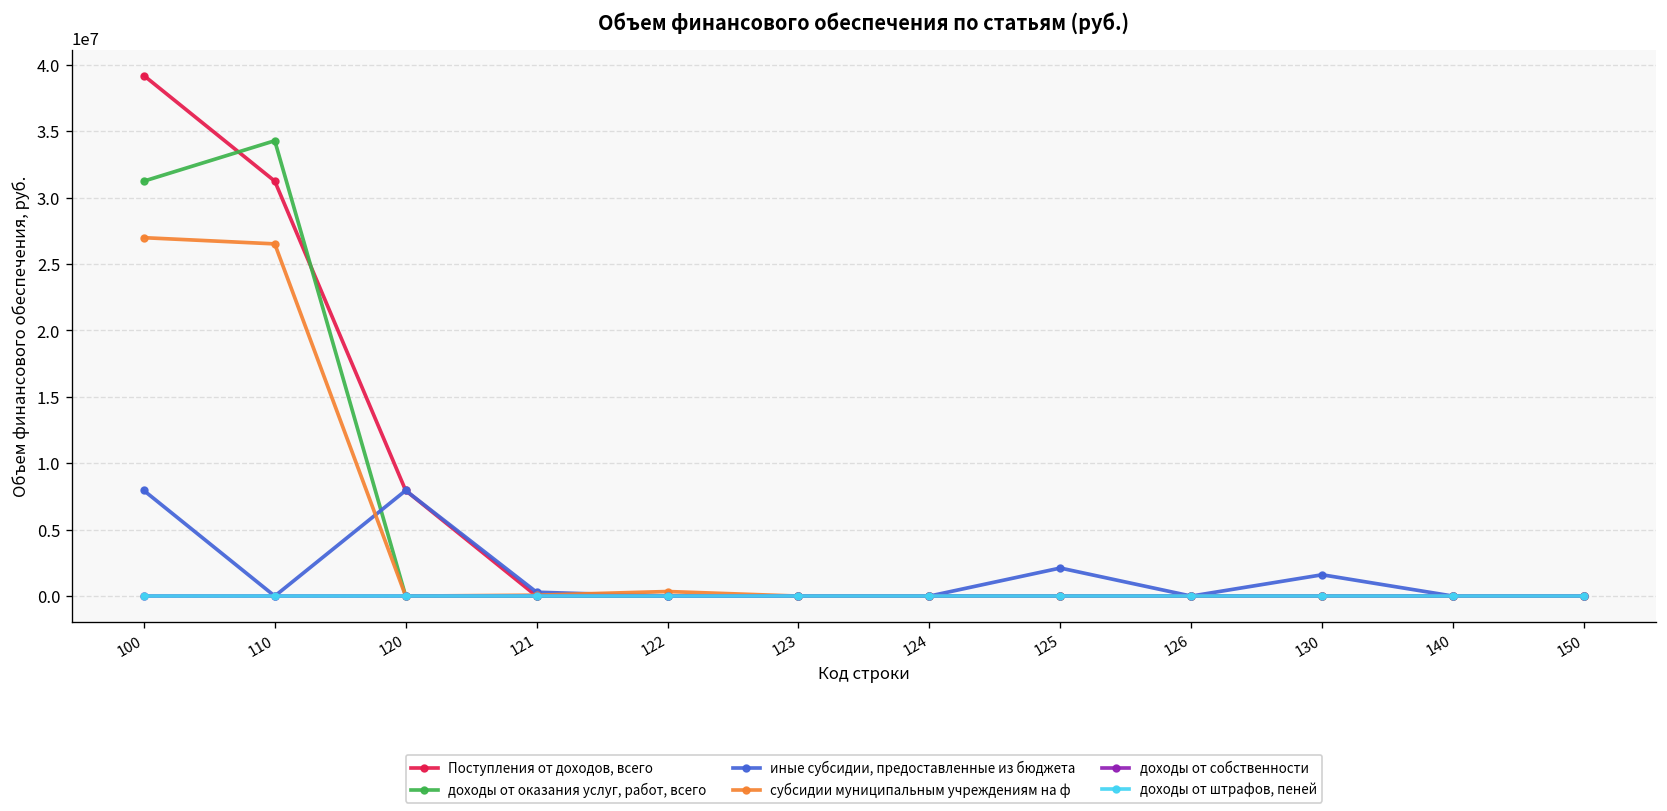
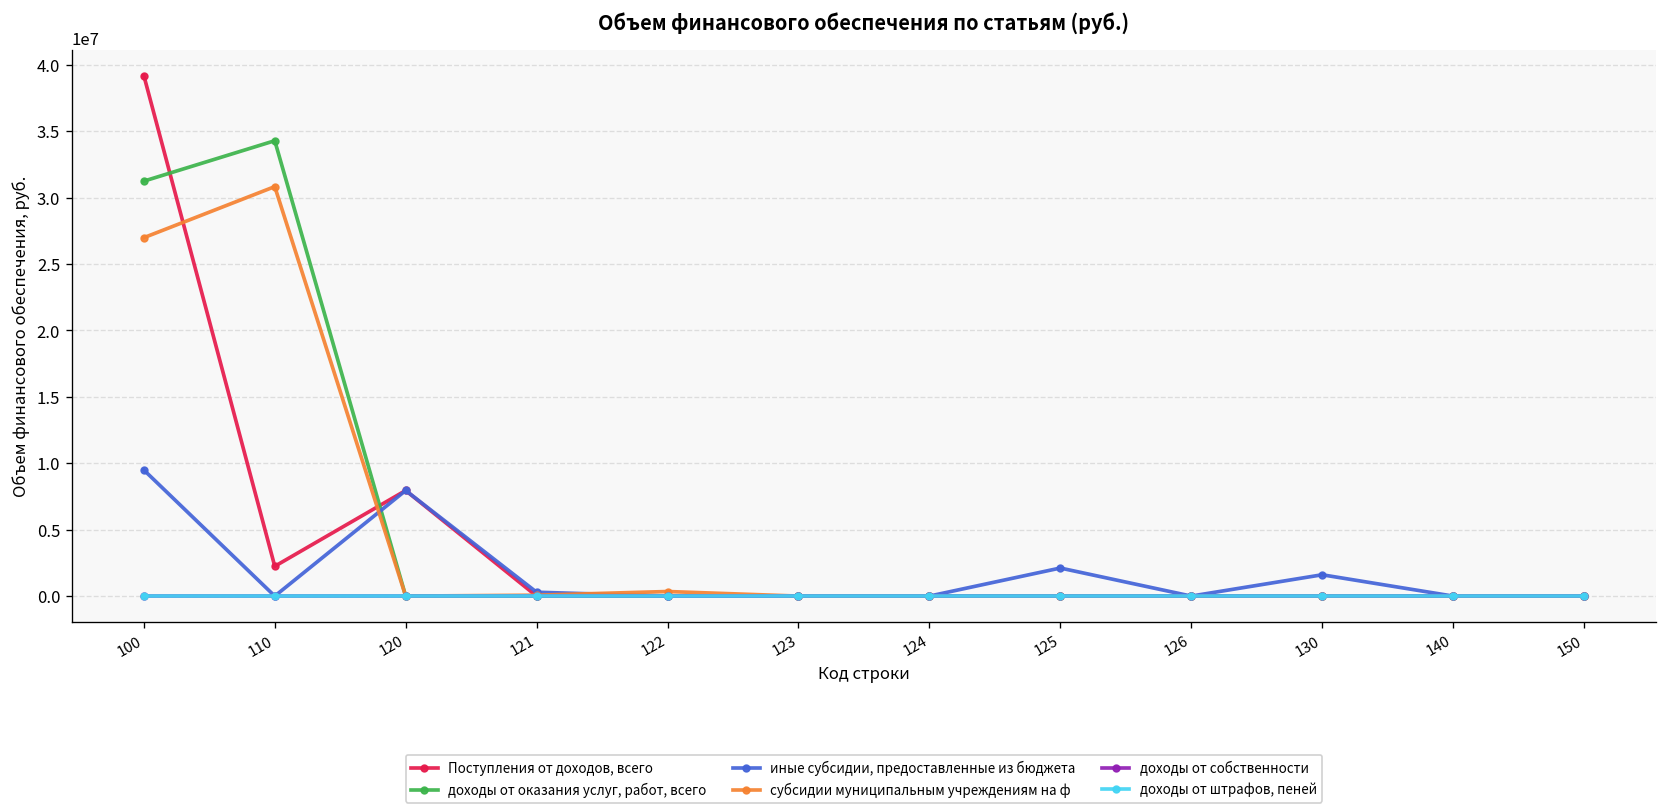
  {
    "Поступления от доходов, всего": {
      "100": 39200000,
-     "110": 31200000
+     "110": 2200000
    },
    "доходы от оказания услуг, работ, всего": {
      "100": 31200000,
      "110": 34300000
    },
    "иные субсидии, предоставленные из бюджета": {
-     "100": 7900000,
+     "100": 9500000,
      "125": 2100000,
      "130": 1600000
    },
    "субсидии муниципальным учреждениям на ф": {
      "100": 27000000,
-     "110": 26500000,
+     "110": 30800000,
      "122": 300000
    },
    "доходы от штрафов, пеней": {
      "100": 0
    }
  }
